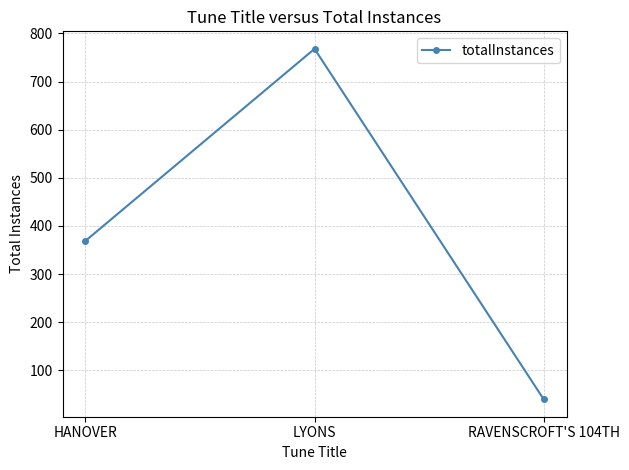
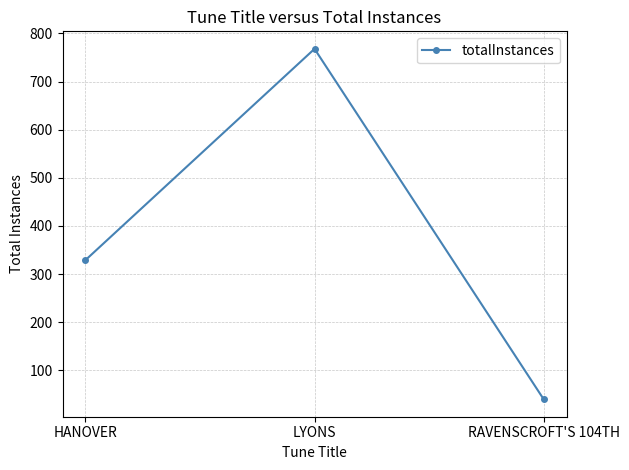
  {
-   "HANOVER": 370,
+   "HANOVER": 330,
    "LYONS": 770,
    "RAVENSCROFT'S 104TH": 40
  }
